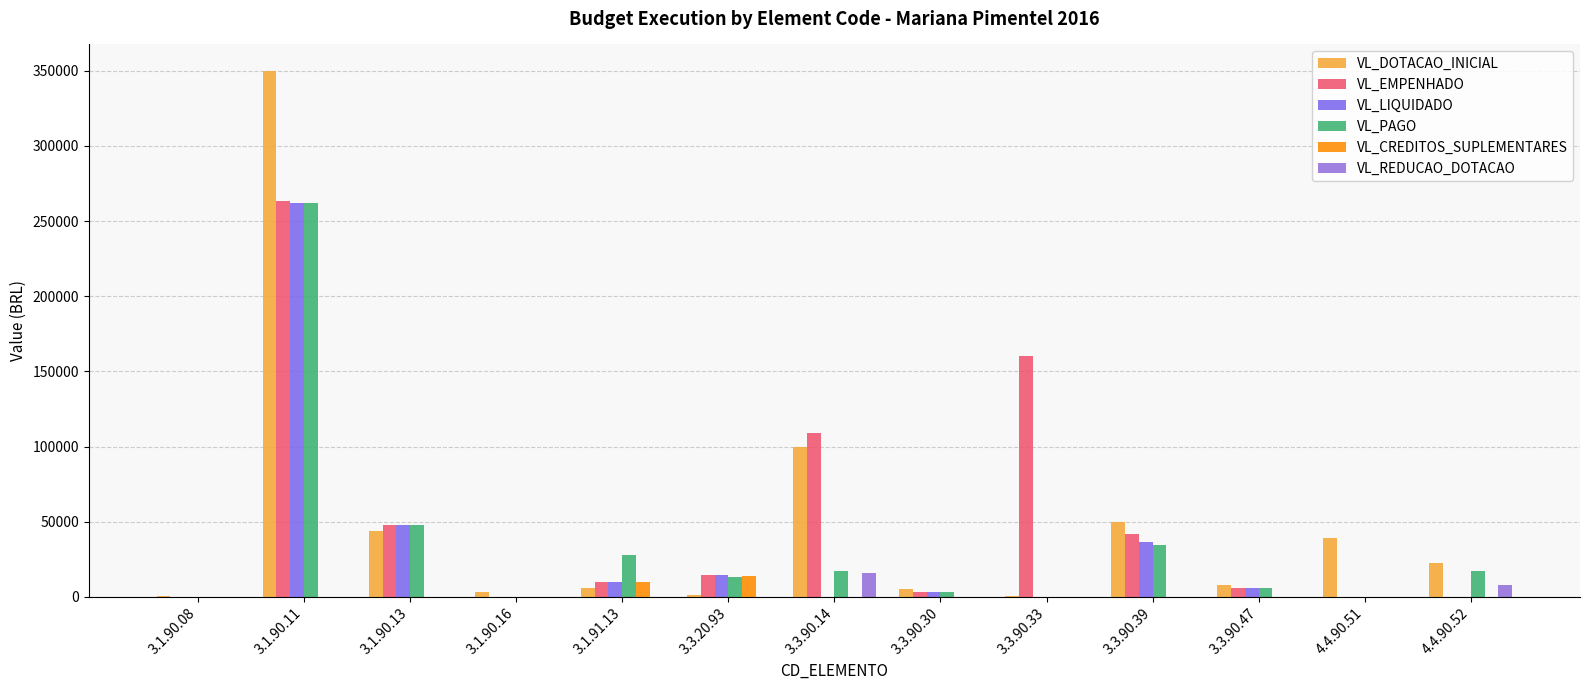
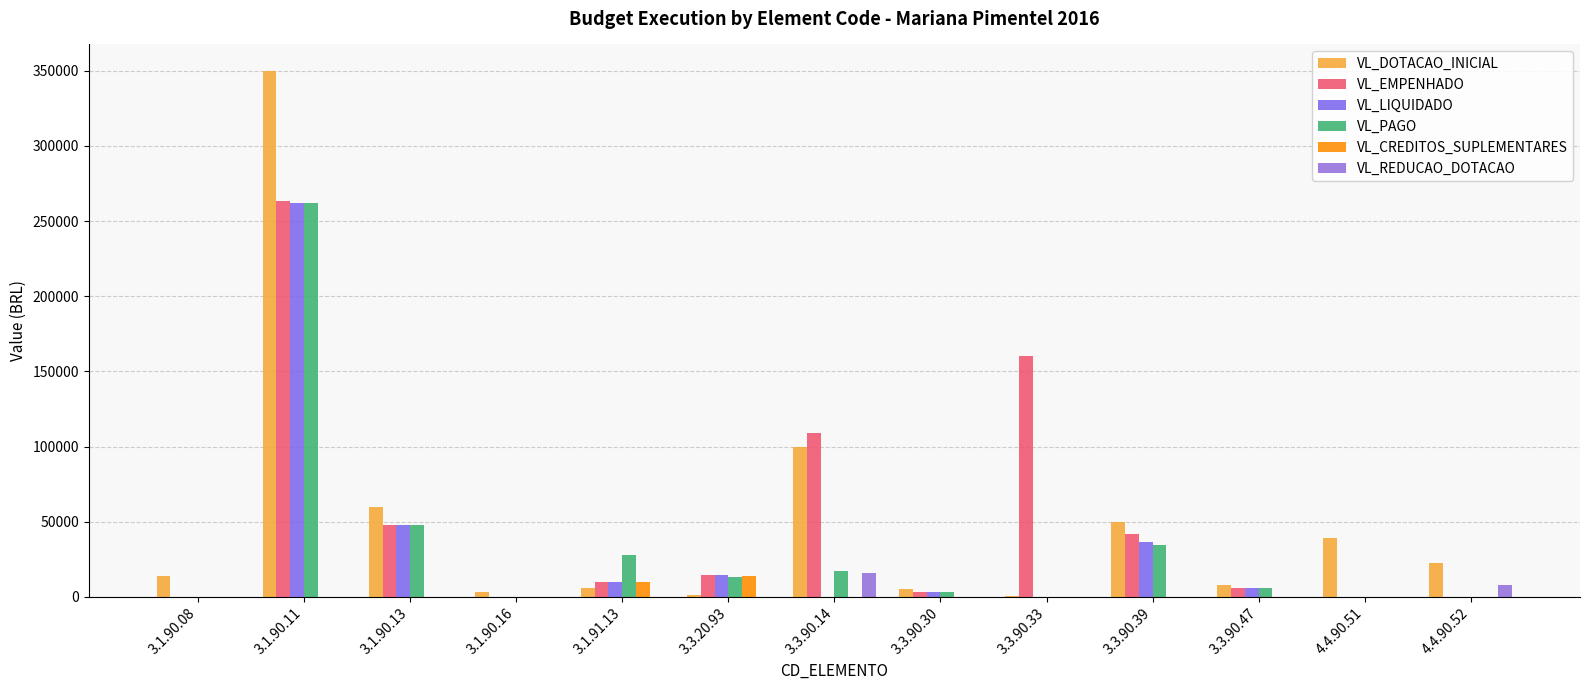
  {
    "VL_DOTACAO_INICIAL": {
-     "3.1.90.08": 1000,
+     "3.1.90.08": 14000,
      "3.1.90.11": 350000,
-     "3.1.90.13": 44000,
+     "3.1.90.13": 60000,
      "3.1.90.16": 3000,
      "3.1.91.13": 6000,
      "3.3.90.14": 100000,
      "3.3.90.30": 5000,
      "3.3.90.39": 50000,
      "3.3.90.47": 8000,
      "4.4.90.51": 39000,
      "4.4.90.52": 23000
    },
    "VL_EMPENHADO": {
      "3.1.90.08": 0,
      "3.1.90.11": 263000,
      "3.1.90.13": 48000,
      "3.1.90.16": 0,
      "3.1.91.13": 10000,
      "3.3.20.93": 15000,
      "3.3.90.14": 109000,
      "3.3.90.30": 3000,
      "3.3.90.33": 160000,
      "3.3.90.39": 42000,
      "3.3.90.47": 6000,
      "4.4.90.51": 0,
      "4.4.90.52": 0
    },
    "VL_PAGO": {
      "3.1.90.08": 0,
      "3.1.90.11": 262000,
      "3.1.90.13": 48000,
      "3.1.90.16": 0,
      "3.1.91.13": 28000,
      "3.3.20.93": 13000,
      "3.3.90.14": 17000,
      "3.3.90.30": 3000,
      "3.3.90.33": 0,
      "3.3.90.39": 35000,
      "3.3.90.47": 6000,
      "4.4.90.51": 0,
-     "4.4.90.52": 17000
+     "4.4.90.52": 0
    },
    "VL_CREDITOS_SUPLEMENTARES": {
      "3.1.90.08": 0,
      "3.1.90.11": 0,
      "3.1.90.13": 0,
      "3.1.90.16": 0,
      "3.1.91.13": 10000,
      "3.3.20.93": 14000,
      "3.3.90.14": 0,
      "3.3.90.30": 0,
      "3.3.90.33": 0,
      "3.3.90.39": 0,
      "3.3.90.47": 0,
      "4.4.90.51": 0,
      "4.4.90.52": 0
    }
  }
